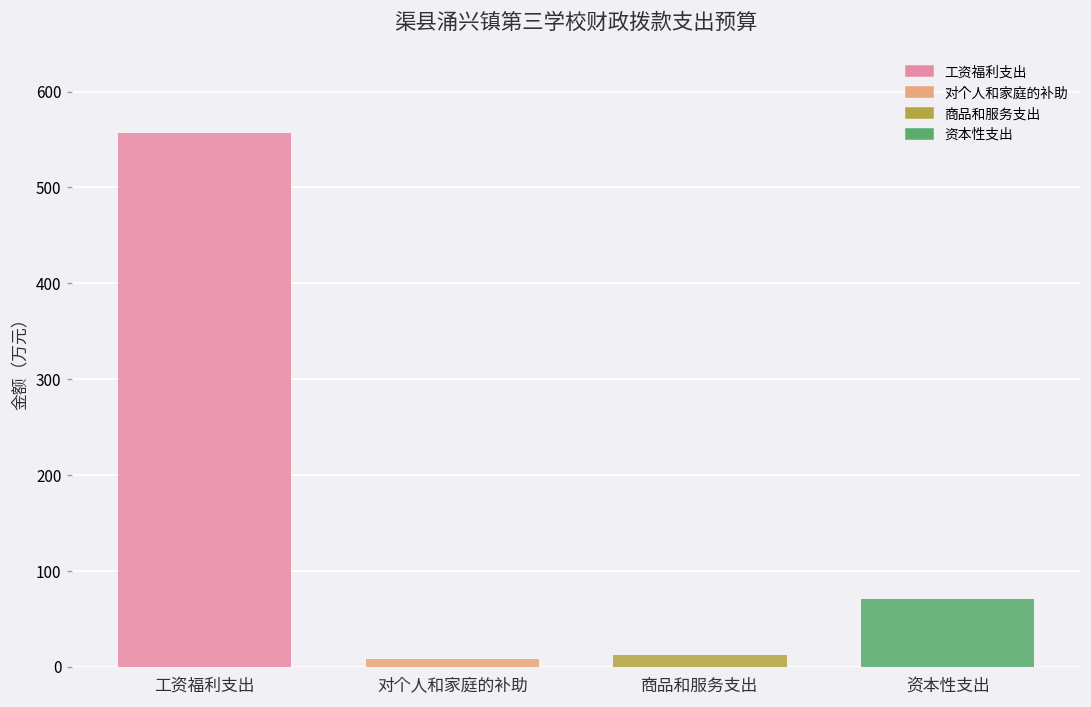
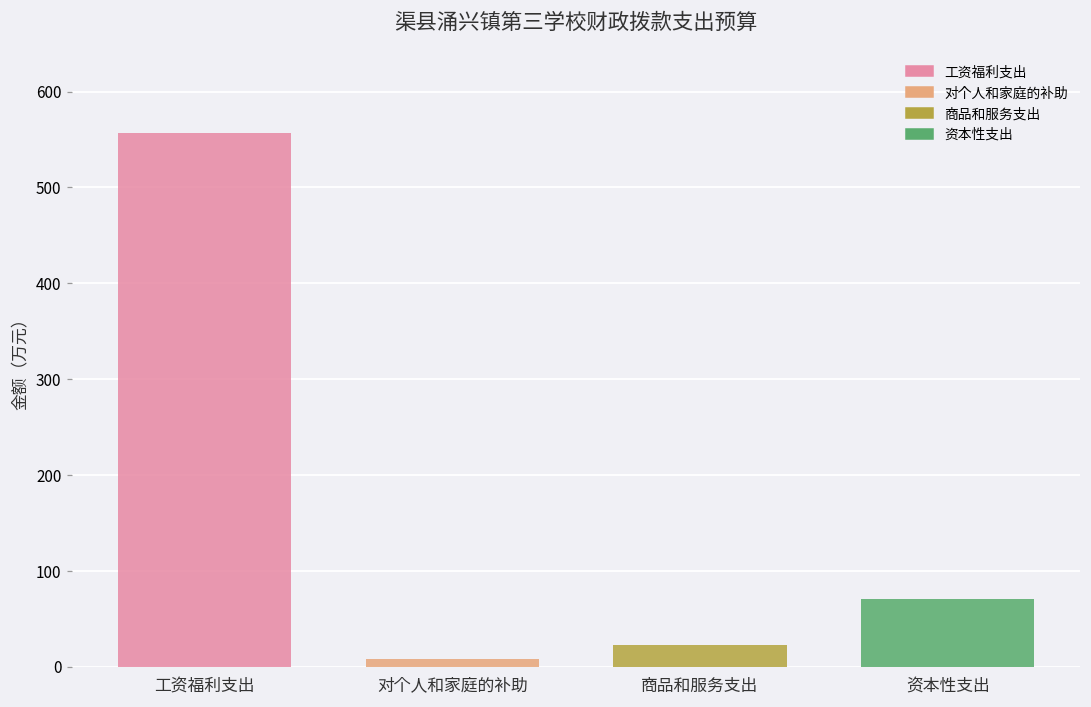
  {
    "工资福利支出": 560,
    "对个人和家庭的补助": 10,
-   "商品和服务支出": 10,
+   "商品和服务支出": 20,
    "资本性支出": 70
  }
